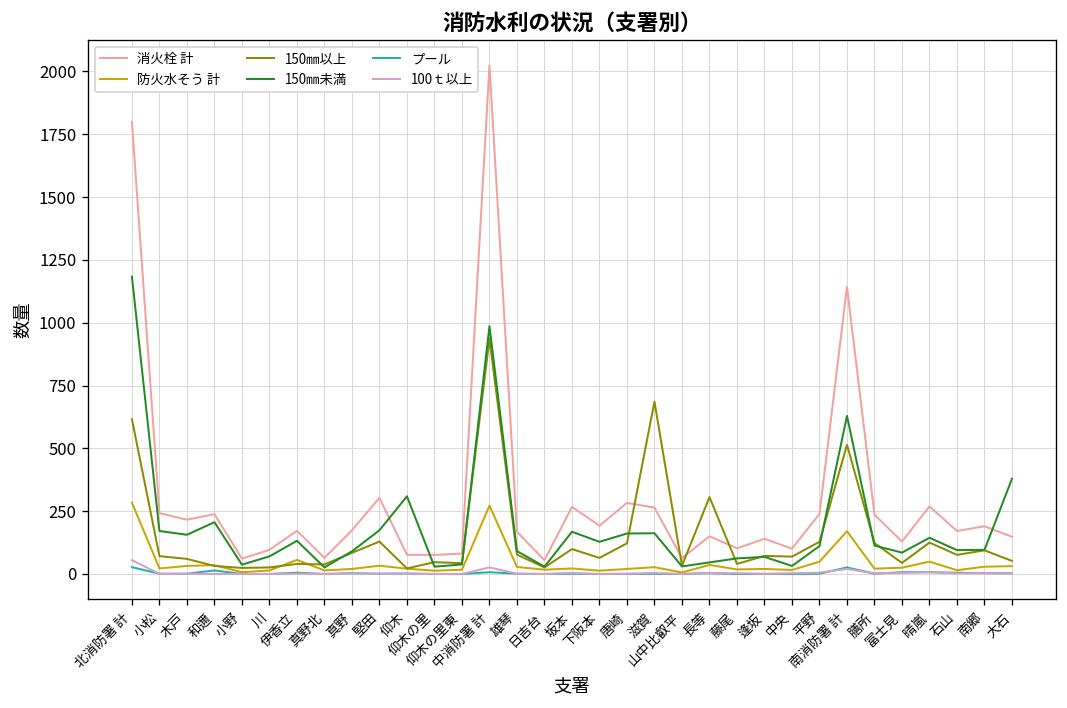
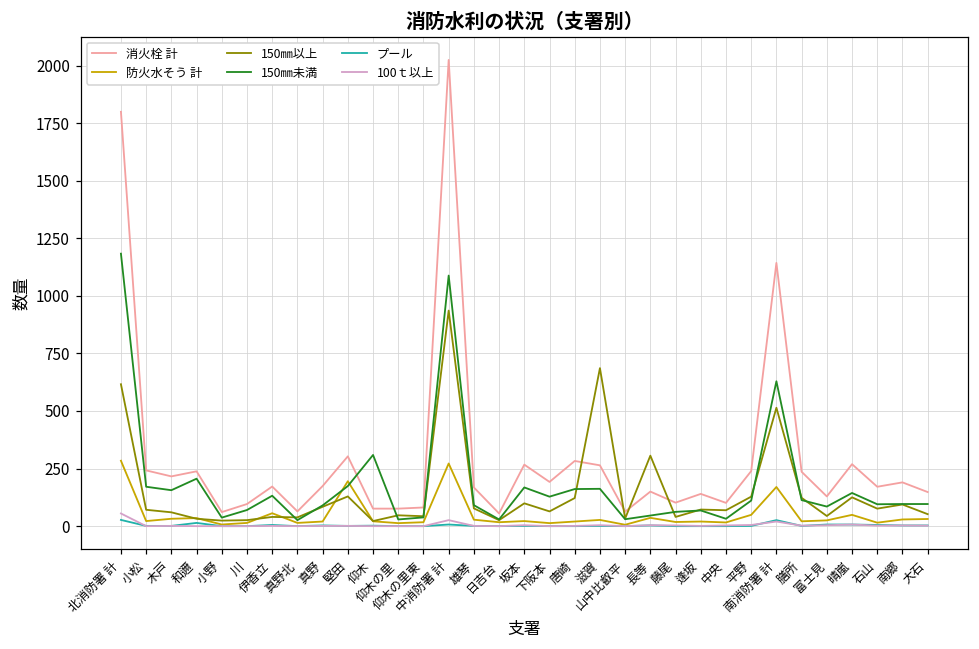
  {
    "防火水そう 計": {
      "北消防署 計": 280,
      "小松": 20,
      "木戸": 30,
      "伊香立": 60,
      "真野": 20,
-     "堅田": 30,
+     "堅田": 200,
      "仰木の里": 10,
      "仰木の里東": 20,
      "中消防署 計": 270,
      "雄琴": 30,
      "坂本": 20,
      "下阪本": 10,
      "唐崎": 20,
      "滋賀": 30,
      "藤尾": 20,
      "逢坂": 20,
      "中央": 20,
      "平野": 50,
      "南消防署 計": 170,
      "膳所": 20,
      "富士見": 30,
      "晴嵐": 50,
      "南郷": 30,
      "大石": 30
    },
    "150㎜以上": {
      "北消防署 計": 620,
      "小松": 70,
      "木戸": 60,
      "小野": 20,
      "伊香立": 40,
      "真野北": 40,
      "堅田": 130,
      "仰木の里": 50,
      "中消防署 計": 940,
      "雄琴": 80,
      "坂本": 100,
      "下阪本": 60,
      "唐崎": 120,
      "滋賀": 690,
      "長等": 310,
      "藤尾": 40,
      "中央": 70,
      "平野": 130,
      "南消防署 計": 510,
      "富士見": 40,
      "晴嵐": 130,
      "石山": 80,
      "大石": 50
    },
    "150㎜未満": {
      "北消防署 計": 1180,
      "小松": 170,
      "木戸": 160,
      "和邇": 210,
      "小野": 40,
      "川": 70,
      "伊香立": 130,
      "堅田": 170,
      "仰木": 310,
      "仰木の里": 30,
-     "中消防署 計": 990,
+     "中消防署 計": 1090,
      "雄琴": 90,
      "坂本": 170,
      "下阪本": 130,
      "唐崎": 160,
      "滋賀": 160,
      "藤尾": 60,
      "中央": 30,
      "平野": 110,
      "南消防署 計": 630,
      "富士見": 90,
      "晴嵐": 140,
      "石山": 100,
-     "大石": 380
+     "大石": 100
    },
    "プール": {
      "北消防署 計": 30,
      "和邇": 10,
      "中消防署 計": 10
    }
  }
